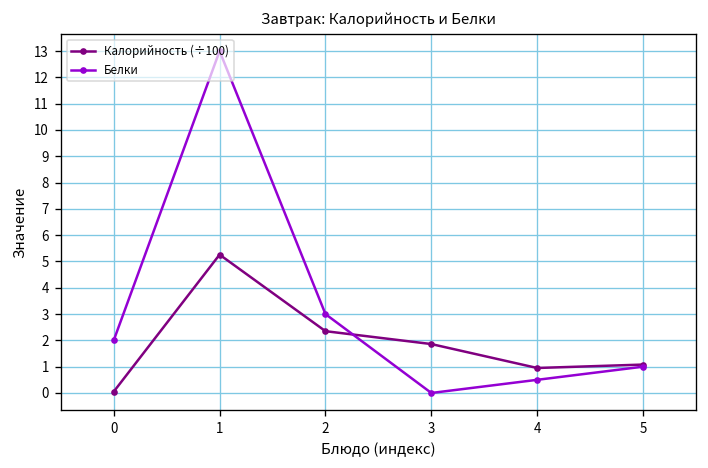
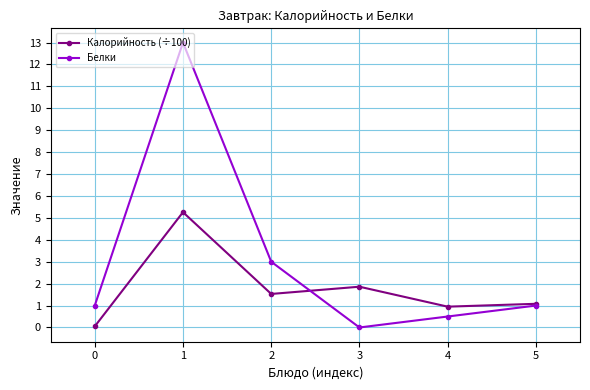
  {
    "Калорийность (÷100)": {
      "0": 0.1,
      "1": 5.3,
-     "2": 2.4,
+     "2": 1.5,
      "3": 1.9,
      "4": 1.0
    },
    "Белки": {
-     "0": 2,
+     "0": 1,
      "2": 3,
      "3": 0,
      "4": 0.5
    }
  }
